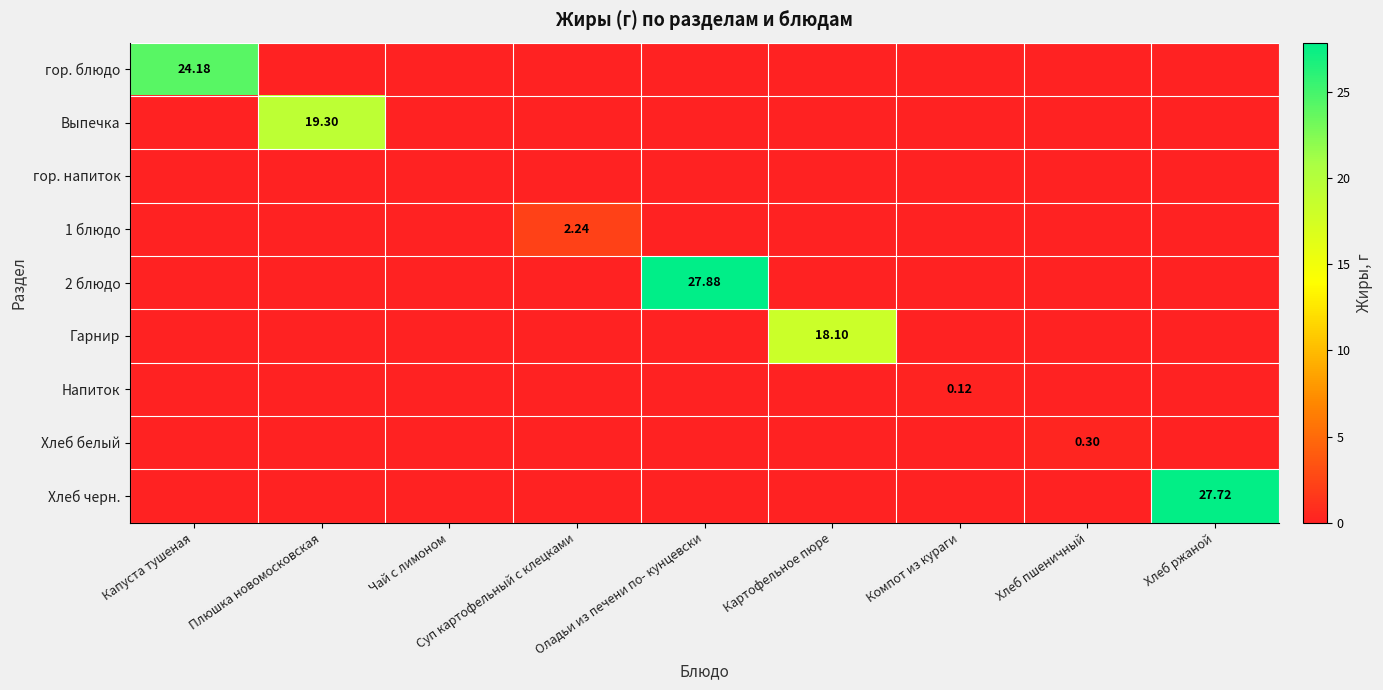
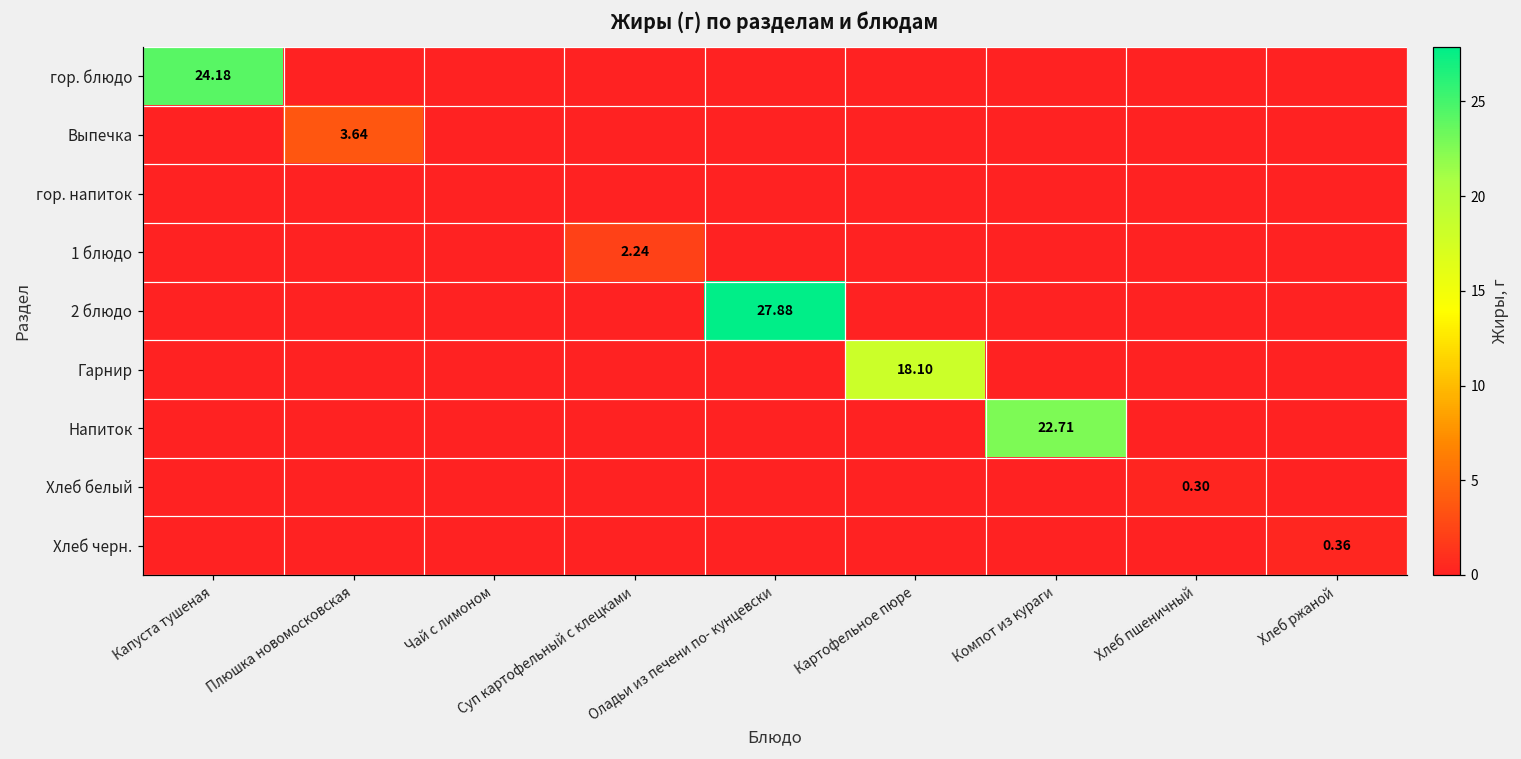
  {
    "гор. блюдо": {
      "Капуста тушеная": 24.18
    },
    "Выпечка": {
-     "Плюшка новомосковская": 19.30
+     "Плюшка новомосковская": 3.64
    },
    "1 блюдо": {
      "Суп картофельный с клецками": 2.24
    },
    "2 блюдо": {
      "Оладьи из печени по- кунцевски": 27.88
    },
    "Гарнир": {
      "Картофельное пюре": 18.10
    },
    "Напиток": {
-     "Компот из кураги": 0.12
+     "Компот из кураги": 22.71
    },
    "Хлеб белый": {
      "Хлеб пшеничный": 0.30
    },
    "Хлеб черн.": {
-     "Хлеб ржаной": 27.72
+     "Хлеб ржаной": 0.36
    }
  }
